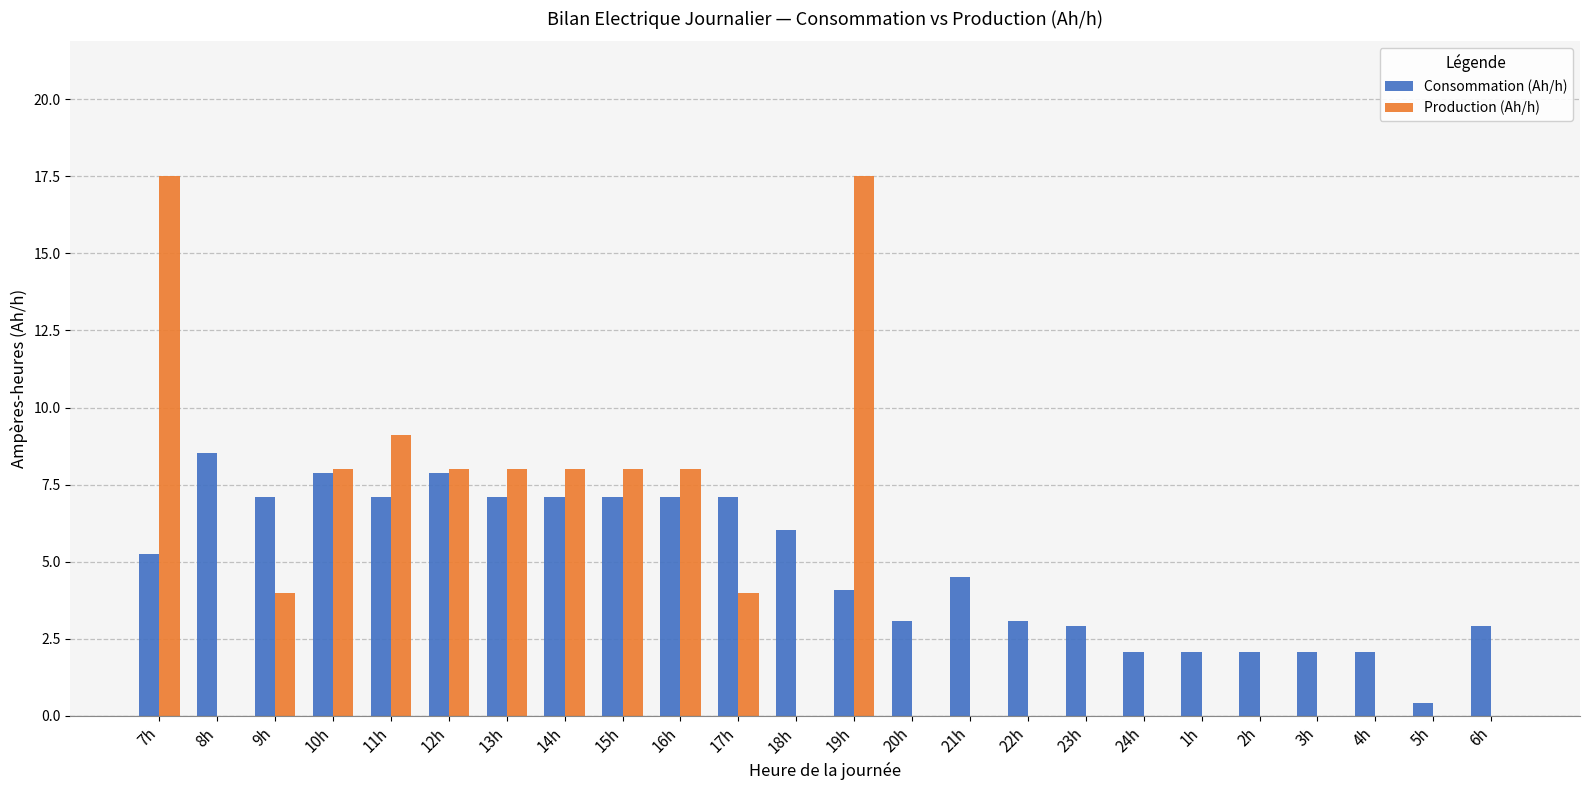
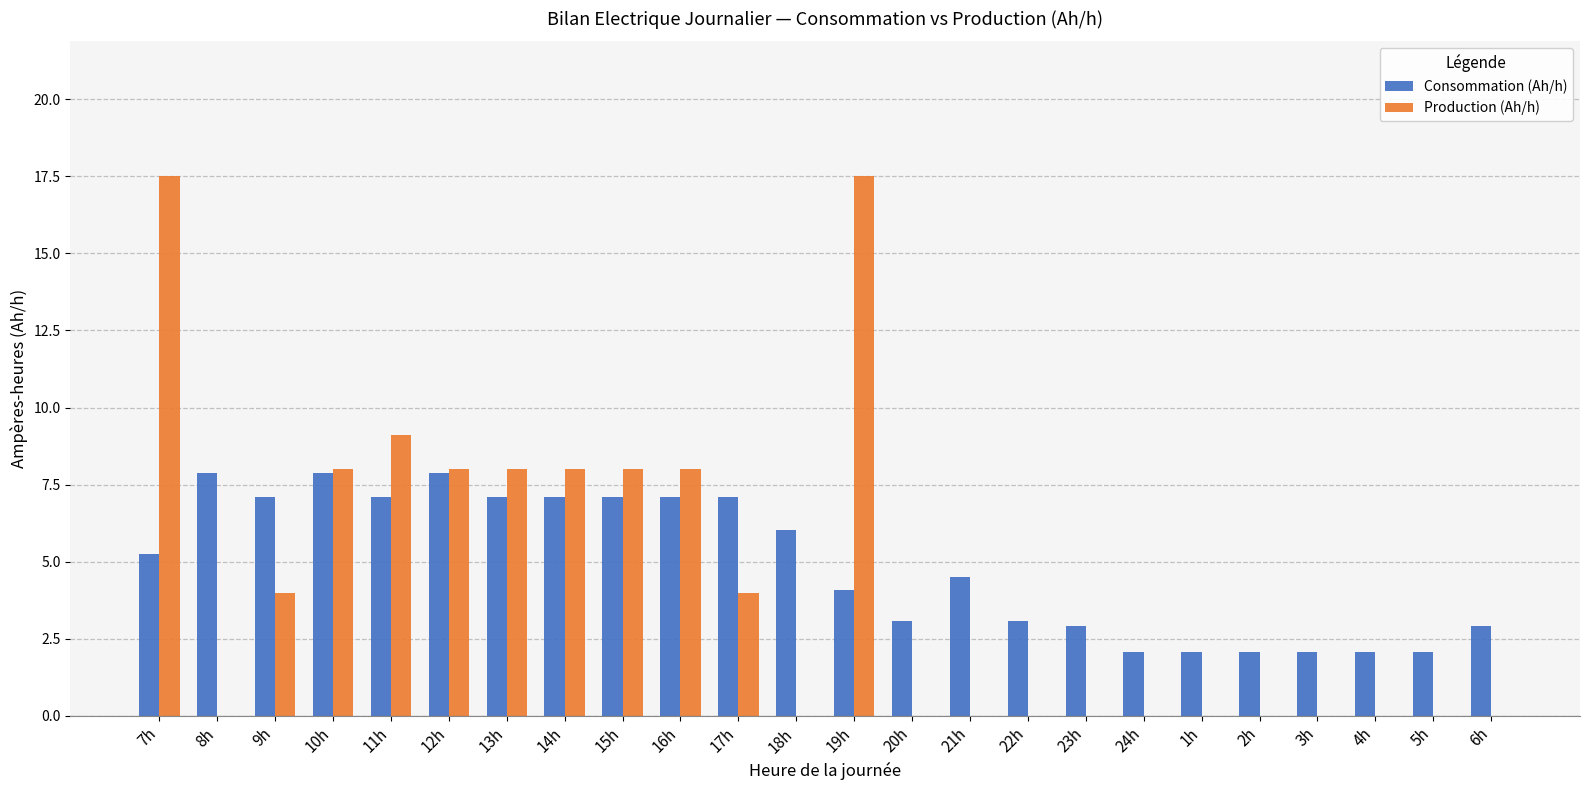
  {
    "Consommation (Ah/h)": {
      "7h": 5.3,
-     "8h": 8.5,
+     "8h": 7.9,
      "9h": 7.1,
      "10h": 7.9,
      "11h": 7.1,
      "12h": 7.9,
      "13h": 7.1,
      "14h": 7.1,
      "15h": 7.1,
      "16h": 7.1,
      "17h": 7.1,
      "18h": 6.0,
      "19h": 4.1,
      "20h": 3.1,
      "21h": 4.5,
      "22h": 3.1,
      "23h": 2.9,
      "24h": 2.1,
      "1h": 2.1,
      "2h": 2.1,
      "3h": 2.1,
      "4h": 2.1,
-     "5h": 0.4,
+     "5h": 2.1,
      "6h": 2.9
    },
    "Production (Ah/h)": {
      "7h": 17.5,
      "8h": 0.0,
      "9h": 4.0,
      "10h": 8.0,
      "11h": 9.1,
      "12h": 8.0,
      "13h": 8.0,
      "14h": 8.0,
      "15h": 8.0,
      "16h": 8.0,
      "17h": 4.0,
      "18h": 0.0,
      "19h": 17.5,
      "20h": 0.0,
      "21h": 0.0,
      "22h": 0.0,
      "23h": 0.0,
      "24h": 0.0,
      "1h": 0.0,
      "2h": 0.0,
      "3h": 0.0,
      "4h": 0.0,
      "5h": 0.0,
      "6h": 0.0
    }
  }
